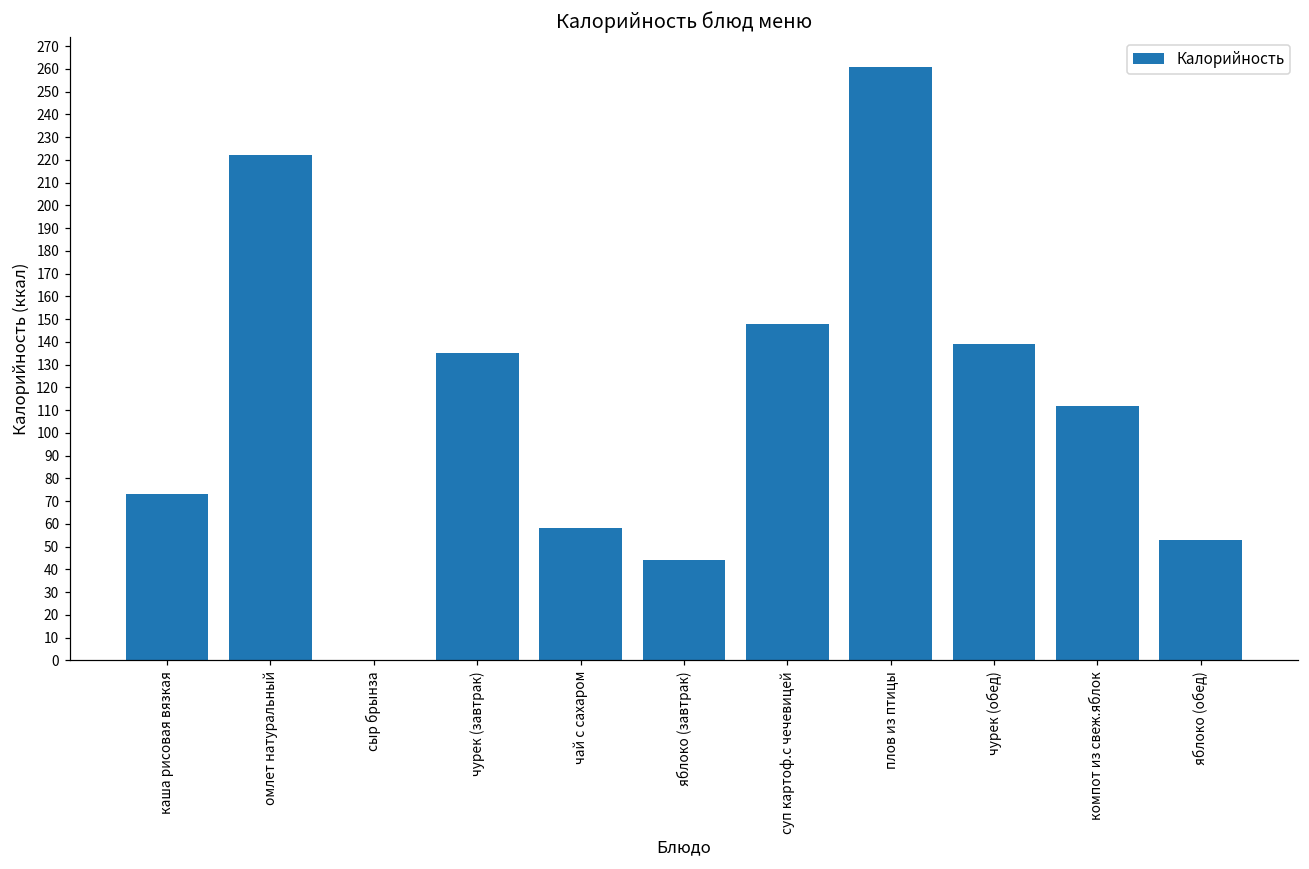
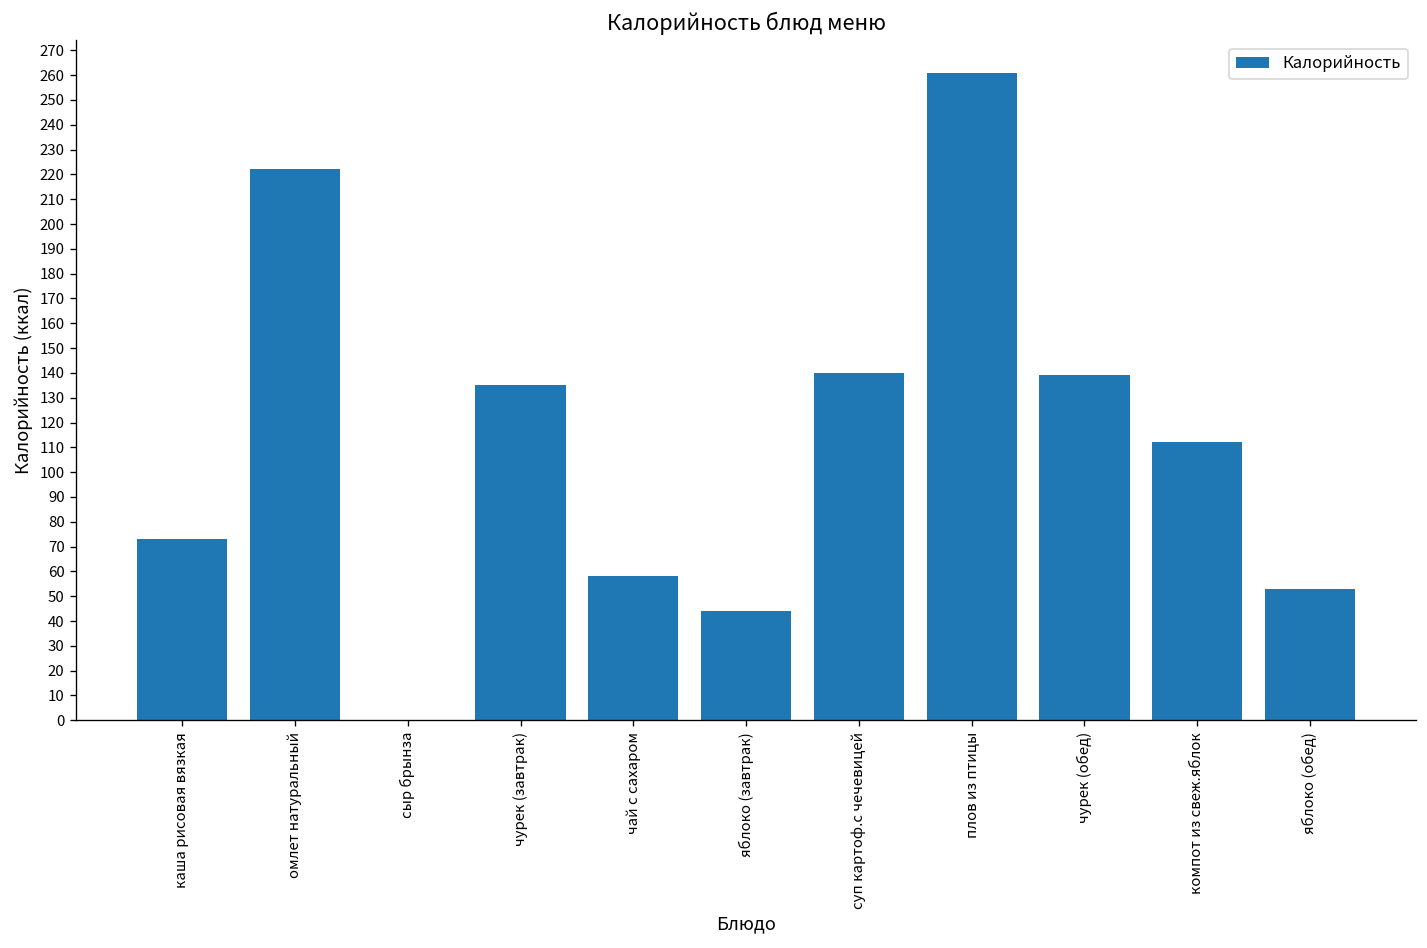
  {
    "каша рисовая вязкая": 73,
    "омлет натуральный": 222,
    "сыр брынза": 0,
    "чурек (завтрак)": 135,
    "чай с сахаром": 58,
    "яблоко (завтрак)": 44,
-   "суп картоф.с чечевицей": 148,
+   "суп картоф.с чечевицей": 140,
    "плов из птицы": 261,
    "чурек (обед)": 139,
    "компот из свеж.яблок": 112,
    "яблоко (обед)": 53
  }
